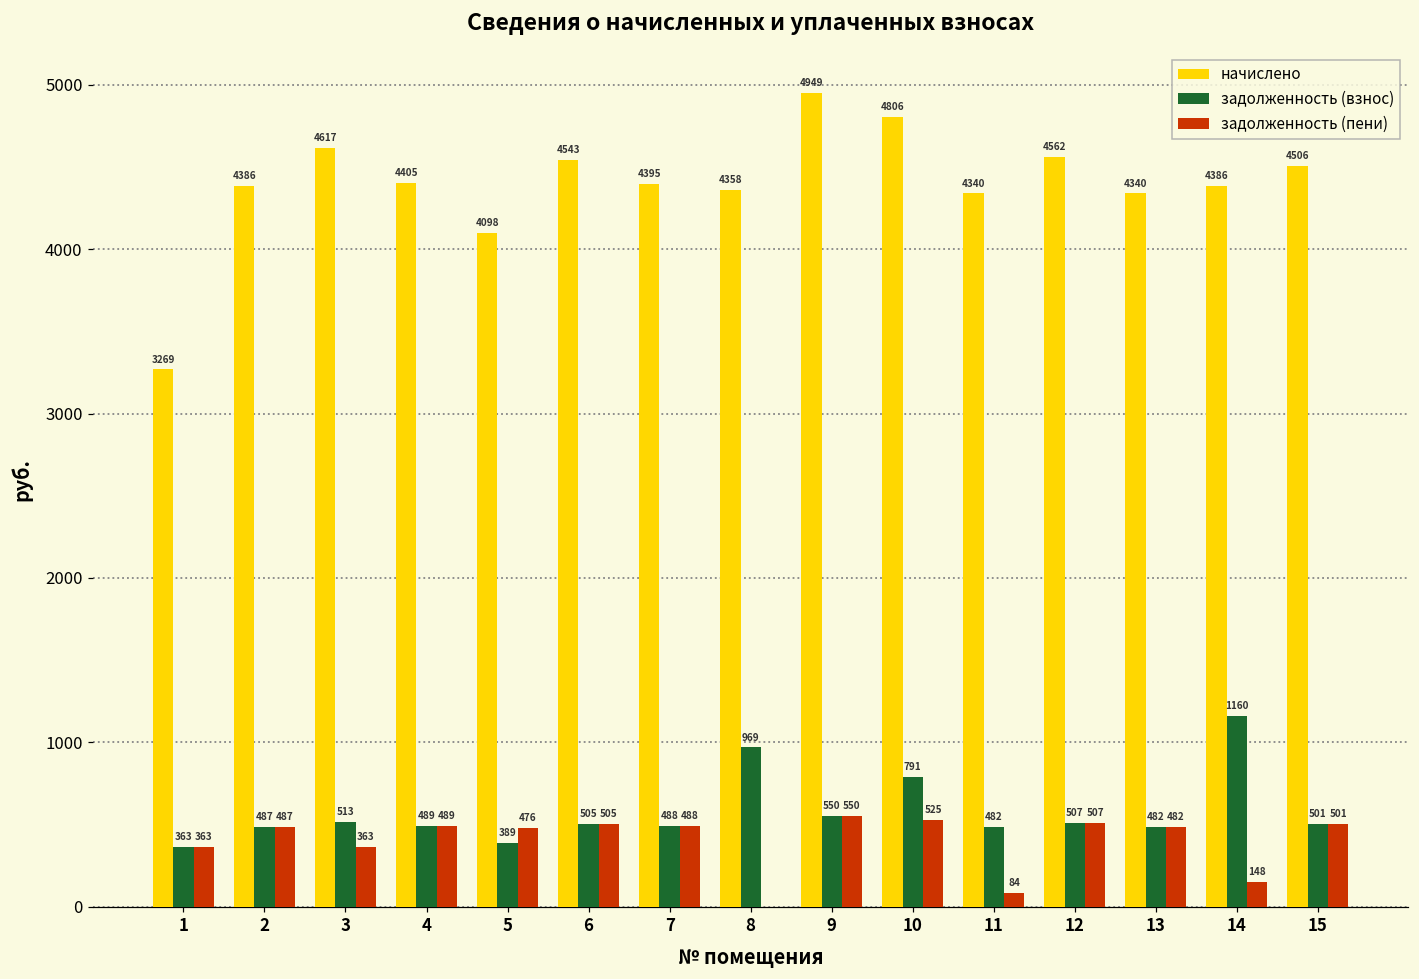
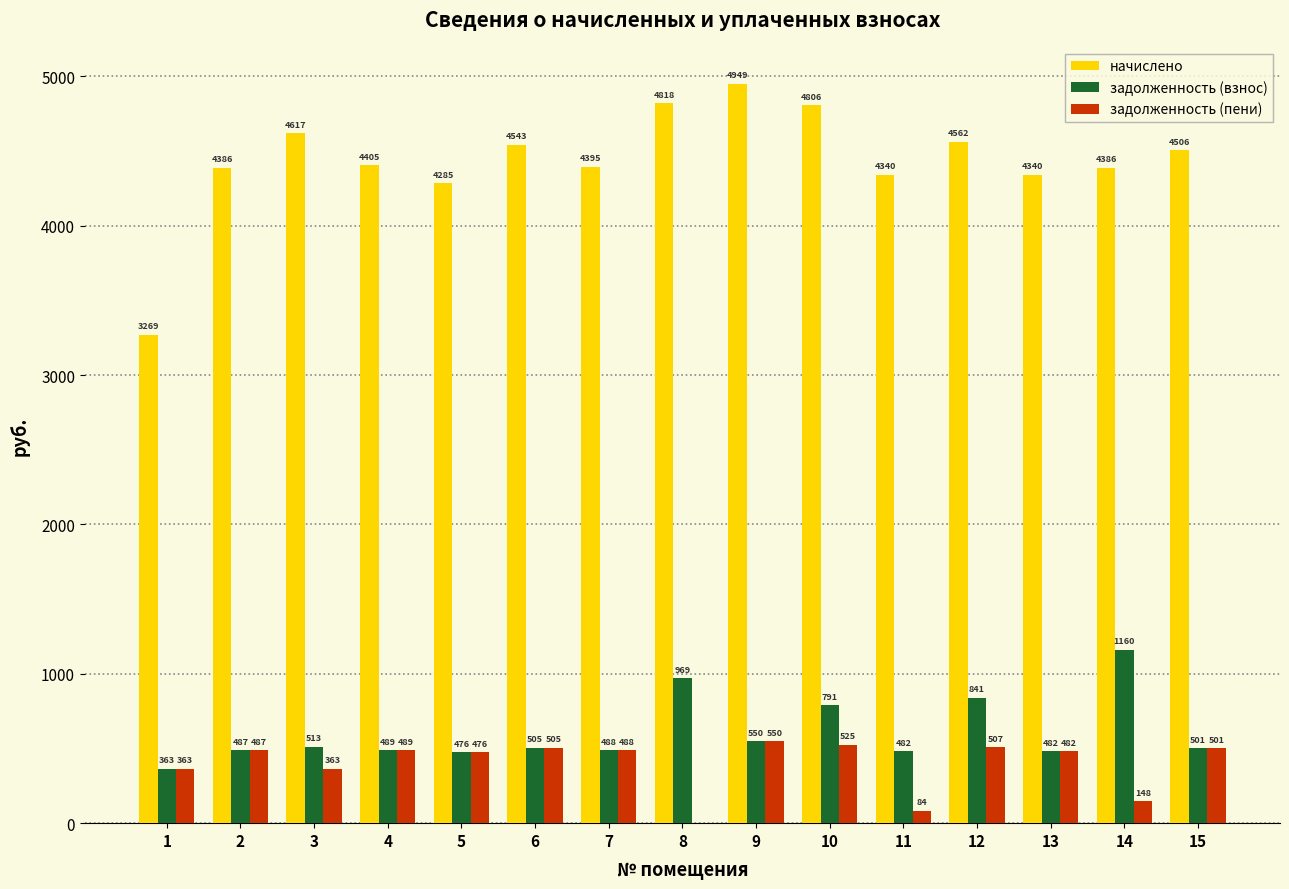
  {
    "начислено": {
      "1": 3269,
      "2": 4386,
      "3": 4617,
      "4": 4405,
-     "5": 4098,
+     "5": 4285,
      "6": 4543,
      "7": 4395,
-     "8": 4358,
+     "8": 4818,
      "9": 4949,
      "10": 4806,
      "11": 4340,
      "12": 4562,
      "13": 4340,
      "14": 4386,
      "15": 4506
    },
    "задолженность (взнос)": {
      "1": 363,
      "2": 487,
      "3": 513,
      "4": 489,
-     "5": 389,
+     "5": 476,
      "6": 505,
      "7": 488,
      "8": 969,
      "9": 550,
      "10": 791,
      "11": 482,
-     "12": 507,
+     "12": 841,
      "13": 482,
      "14": 1160,
      "15": 501
    },
    "задолженность (пени)": {
      "1": 363,
      "2": 487,
      "3": 363,
      "4": 489,
      "5": 476,
      "6": 505,
      "7": 488,
      "9": 550,
      "10": 525,
      "11": 84,
      "12": 507,
      "13": 482,
      "14": 148,
      "15": 501
    }
  }
